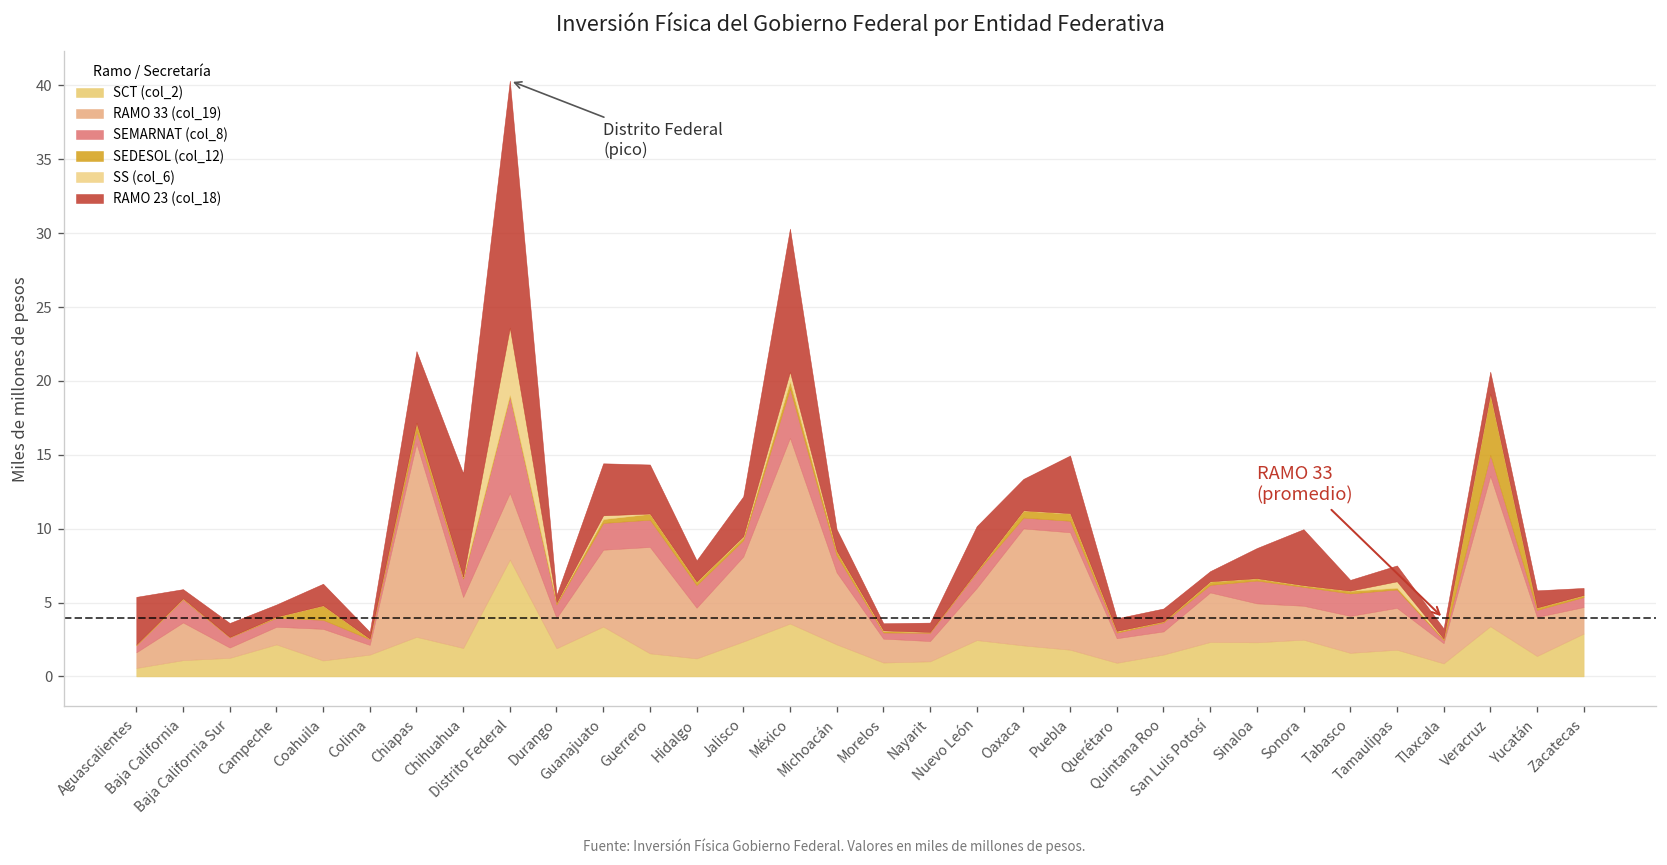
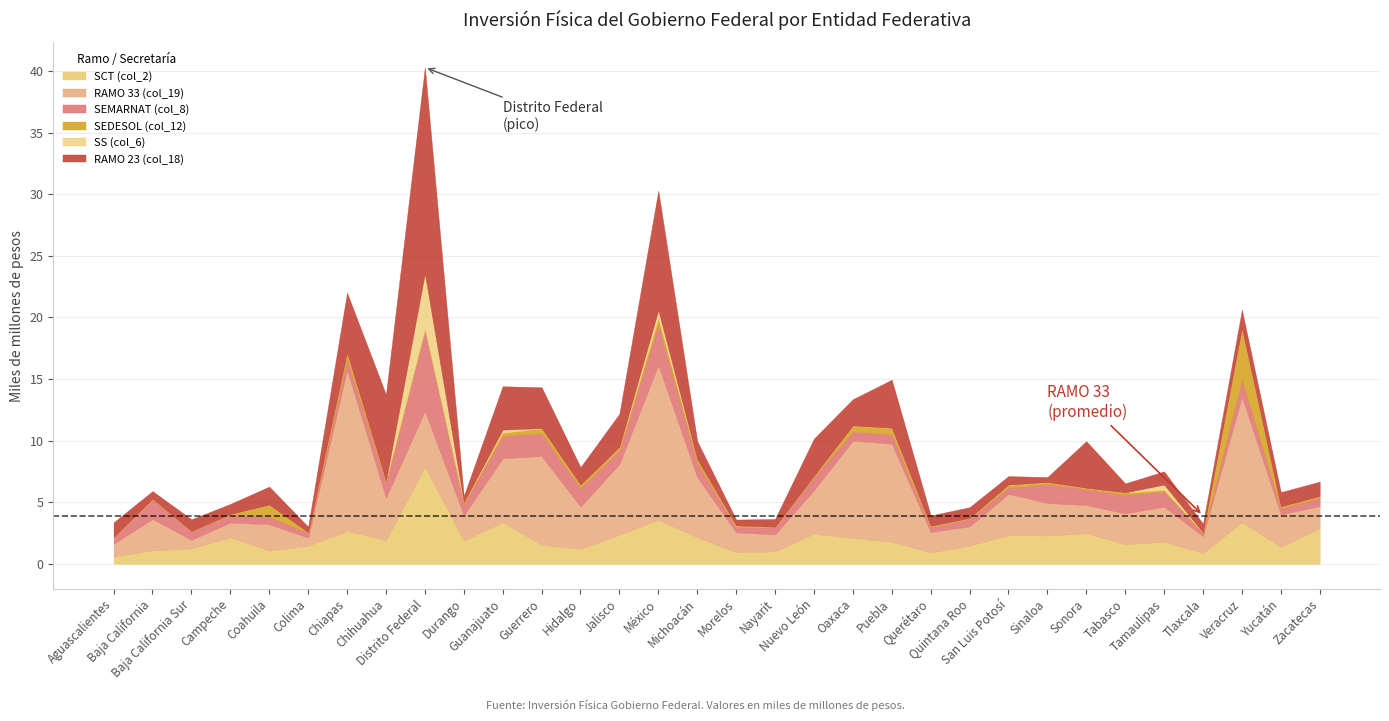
  {
    "SEDESOL (col_12)": {
      "Guanajuato": 0.3,
      "México": 0.5
    },
    "RAMO 23 (col_18)": {
-     "Aguascalientes": 3.2,
+     "Aguascalientes": 1.2,
      "Baja California": 0.6,
      "Baja California Sur": 1.0,
      "Campeche": 0.8,
      "Coahuila": 1.5,
      "Colima": 0.5,
      "Chiapas": 4.9,
      "Chihuahua": 7.0,
      "Distrito Federal": 16.7,
      "Durango": 0.5,
      "Guanajuato": 3.5,
      "Guerrero": 3.3,
      "Hidalgo": 1.4,
      "Jalisco": 2.7,
      "México": 9.7,
      "Michoacán": 1.5,
      "Morelos": 0.5,
      "Nayarit": 0.6,
      "Nuevo León": 3.0,
      "Oaxaca": 2.1,
      "Puebla": 3.9,
      "Querétaro": 0.9,
      "Quintana Roo": 0.9,
      "San Luis Potosí": 0.7,
-     "Sinaloa": 2.0,
+     "Sinaloa": 0.4,
      "Tlaxcala": 0.7,
      "Veracruz": 1.5,
      "Yucatán": 1.2,
-     "Zacatecas": 0.5
+     "Zacatecas": 1.2
    }
  }
